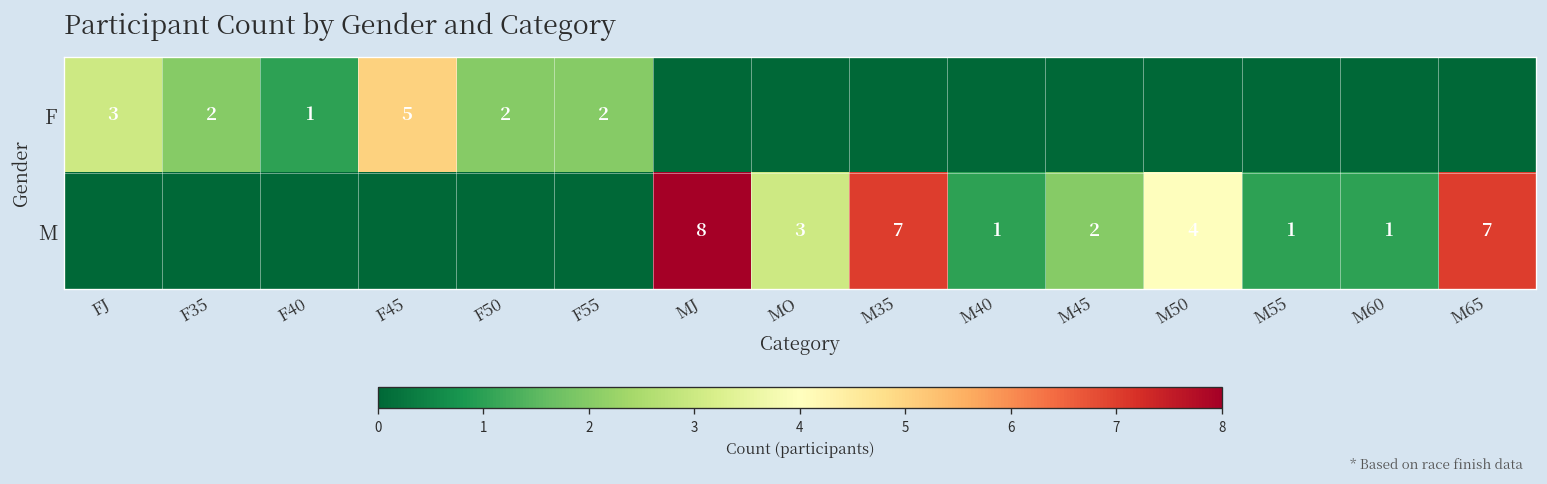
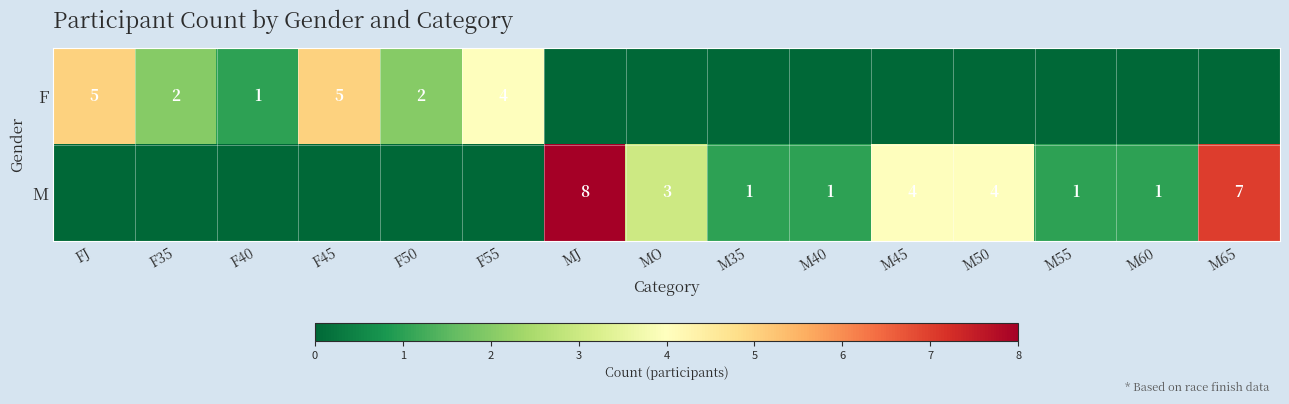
  {
    "F": {
-     "FJ": 3,
+     "FJ": 5,
      "F35": 2,
      "F40": 1,
      "F45": 5,
      "F50": 2,
-     "F55": 2
+     "F55": 4
    },
    "M": {
      "MJ": 8,
      "MO": 3,
-     "M35": 7,
+     "M35": 1,
      "M40": 1,
-     "M45": 2,
+     "M45": 4,
      "M50": 4,
      "M55": 1,
      "M60": 1,
      "M65": 7
    }
  }
